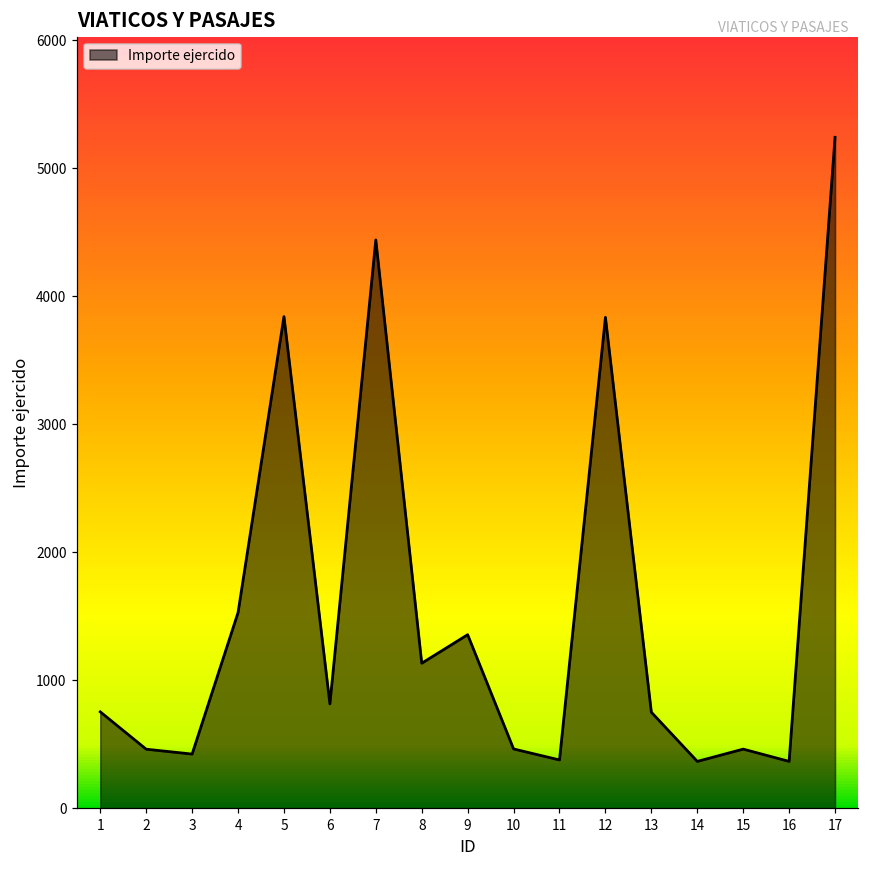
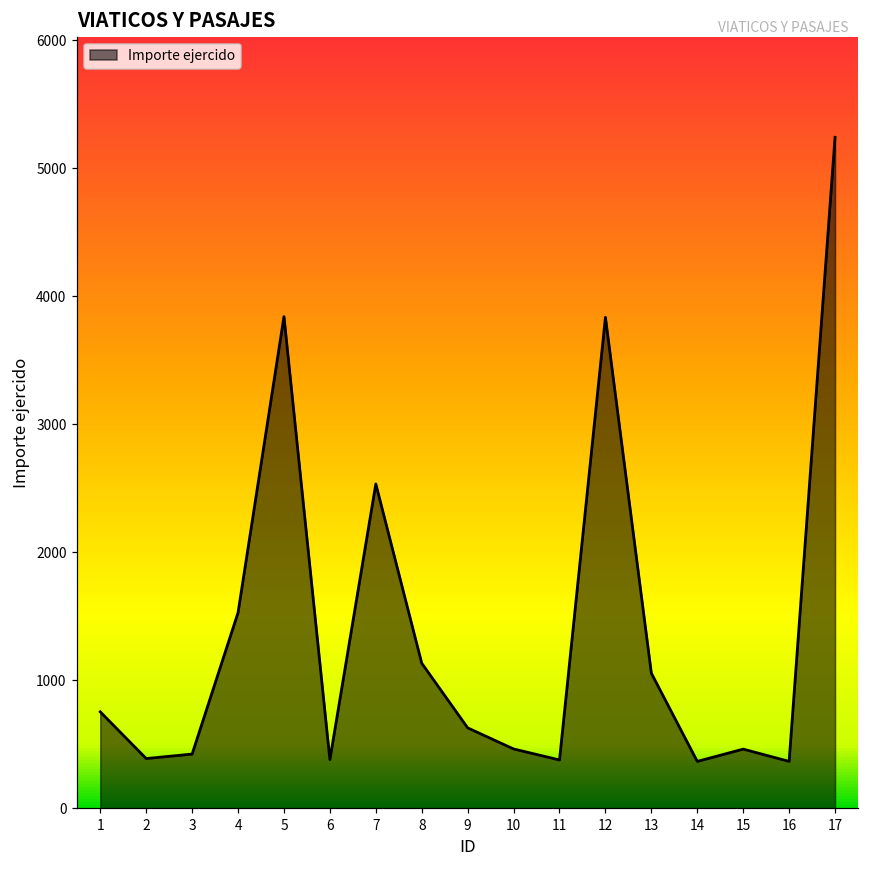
  {
    "1": 750,
-   "2": 460,
+   "2": 390,
    "3": 420,
    "4": 1530,
    "5": 3840,
-   "6": 820,
-   "7": 4440,
+   "6": 380,
+   "7": 2530,
    "8": 1130,
-   "9": 1360,
+   "9": 630,
    "10": 460,
    "11": 380,
    "12": 3840,
-   "13": 750,
+   "13": 1060,
    "14": 370,
    "15": 460,
    "16": 370,
    "17": 5240
  }
